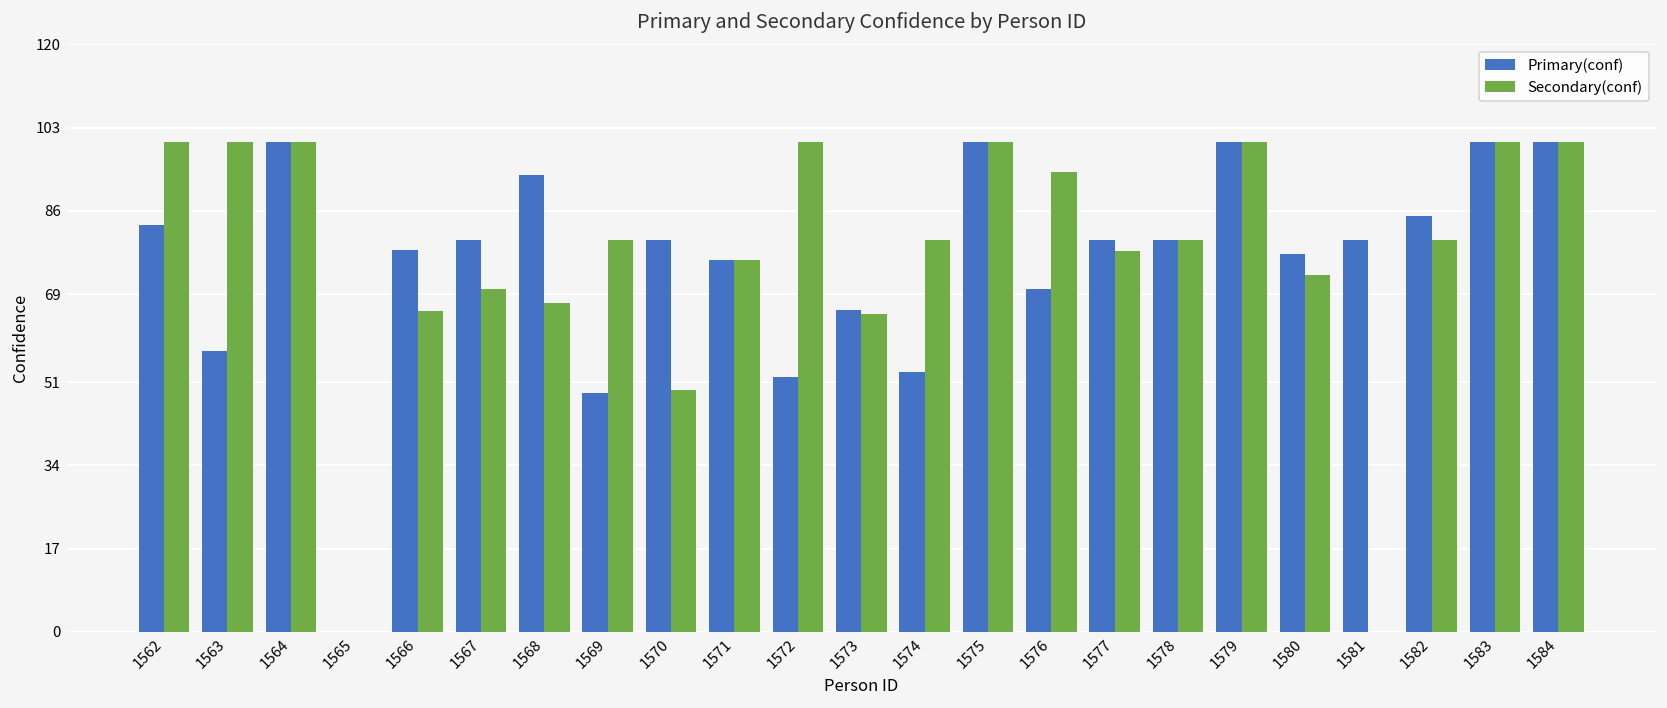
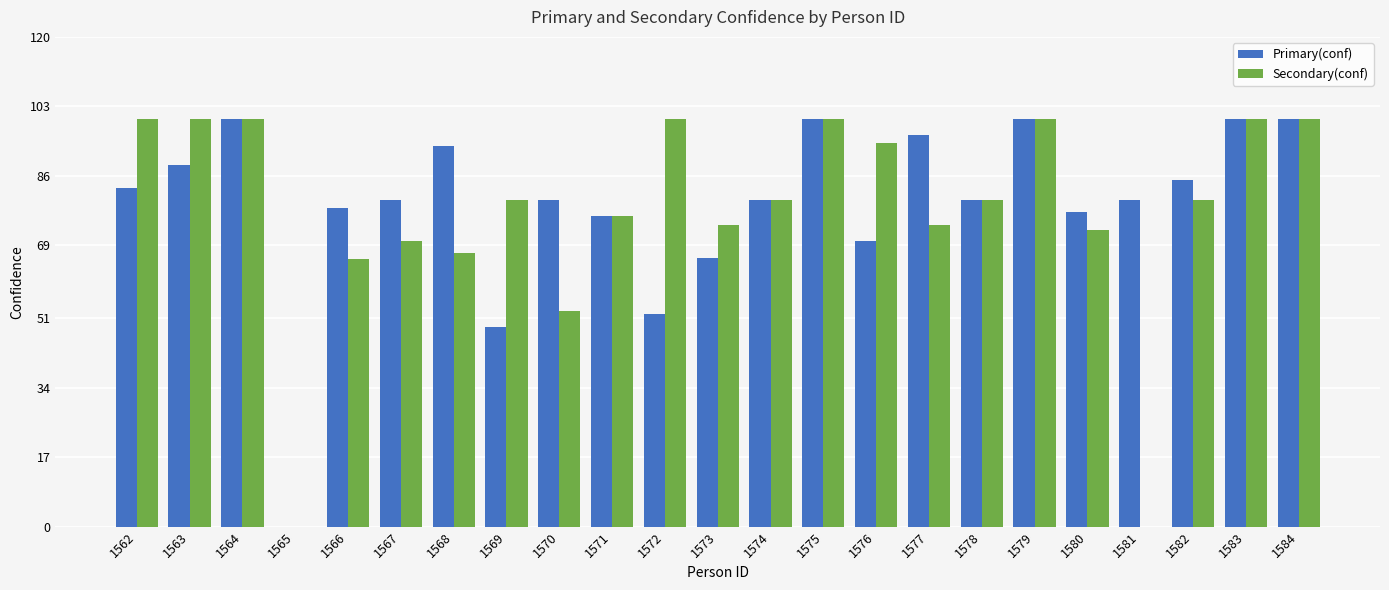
  {
    "Primary(conf)": {
      "1562": 83,
-     "1563": 57,
+     "1563": 89,
      "1564": 100,
      "1565": 0,
      "1566": 78,
      "1567": 80,
      "1568": 93,
      "1569": 49,
      "1570": 80,
      "1571": 76,
      "1572": 52,
      "1573": 66,
-     "1574": 53,
+     "1574": 80,
      "1575": 100,
      "1576": 70,
-     "1577": 80,
+     "1577": 96,
      "1578": 80,
      "1579": 100,
      "1580": 77,
      "1581": 80,
      "1582": 85,
      "1583": 100,
      "1584": 100
    },
    "Secondary(conf)": {
      "1562": 100,
      "1563": 100,
      "1564": 100,
      "1565": 0,
      "1566": 65,
      "1567": 70,
      "1568": 67,
      "1569": 80,
-     "1570": 49,
+     "1570": 53,
      "1571": 76,
      "1572": 100,
-     "1573": 65,
+     "1573": 74,
      "1574": 80,
      "1575": 100,
      "1576": 94,
-     "1577": 78,
+     "1577": 74,
      "1578": 80,
      "1579": 100,
      "1580": 73,
      "1581": 0,
      "1582": 80,
      "1583": 100,
      "1584": 100
    }
  }
